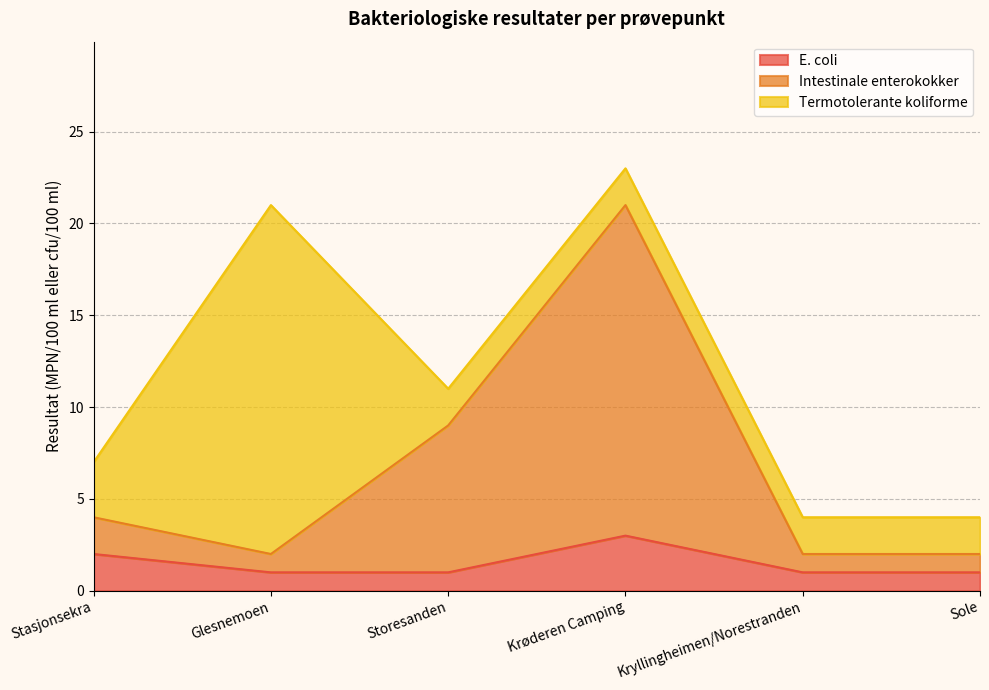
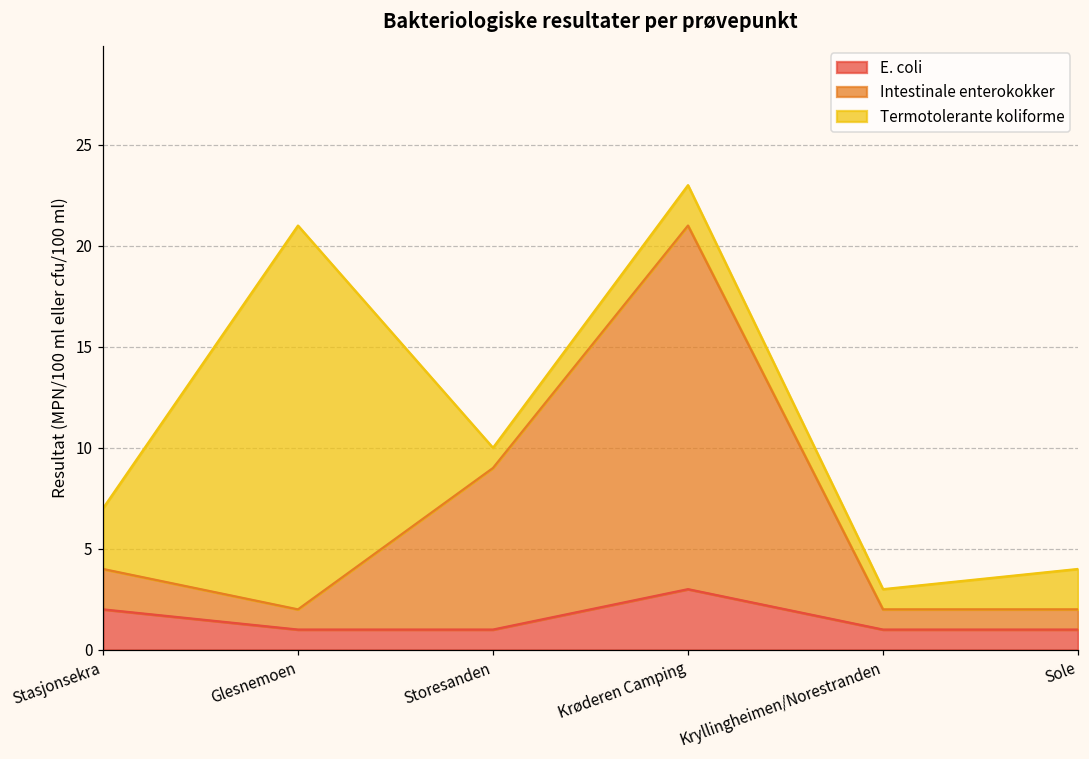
  {
    "Termotolerante koliforme": {
      "Stasjonsekra": 3,
      "Glesnemoen": 19,
-     "Storesanden": 2,
+     "Storesanden": 1,
      "Krøderen Camping": 2,
-     "Kryllingheimen/Norestranden": 2,
+     "Kryllingheimen/Norestranden": 1,
      "Sole": 2
    }
  }
